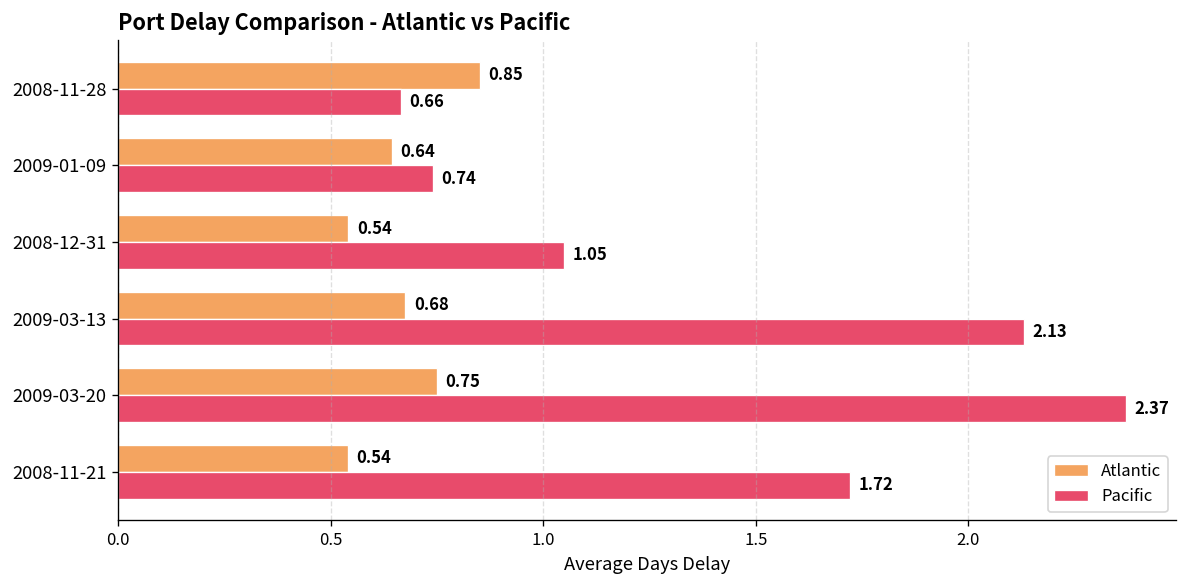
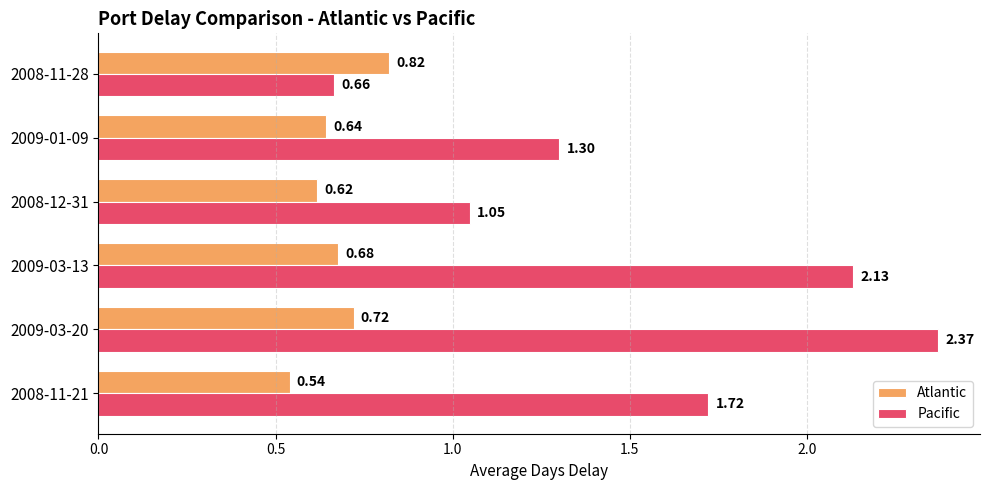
  {
    "Atlantic": {
-     "2008-11-28": 0.85,
+     "2008-11-28": 0.82,
      "2009-01-09": 0.64,
-     "2008-12-31": 0.54,
+     "2008-12-31": 0.62,
      "2009-03-13": 0.68,
-     "2009-03-20": 0.75,
+     "2009-03-20": 0.72,
      "2008-11-21": 0.54
    },
    "Pacific": {
      "2008-11-28": 0.66,
-     "2009-01-09": 0.74,
+     "2009-01-09": 1.30,
      "2008-12-31": 1.05,
      "2009-03-13": 2.13,
      "2009-03-20": 2.37,
      "2008-11-21": 1.72
    }
  }
